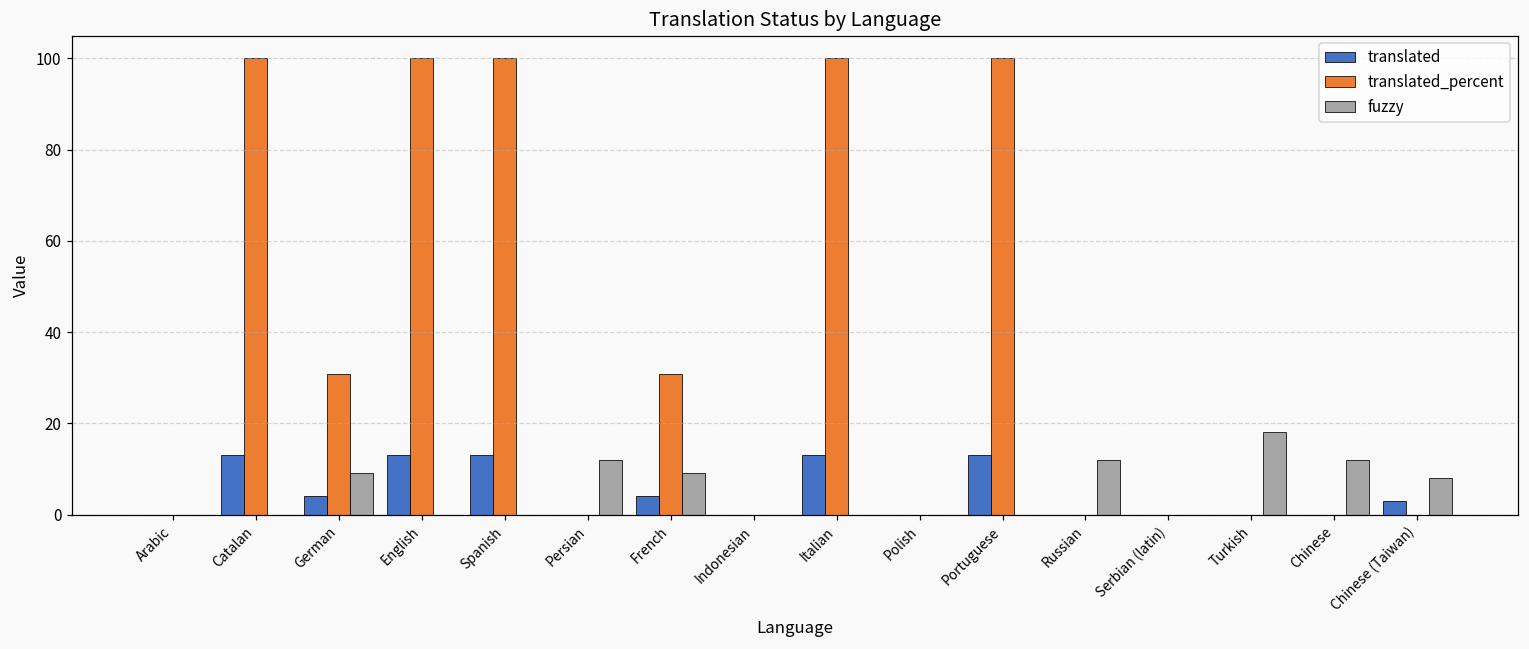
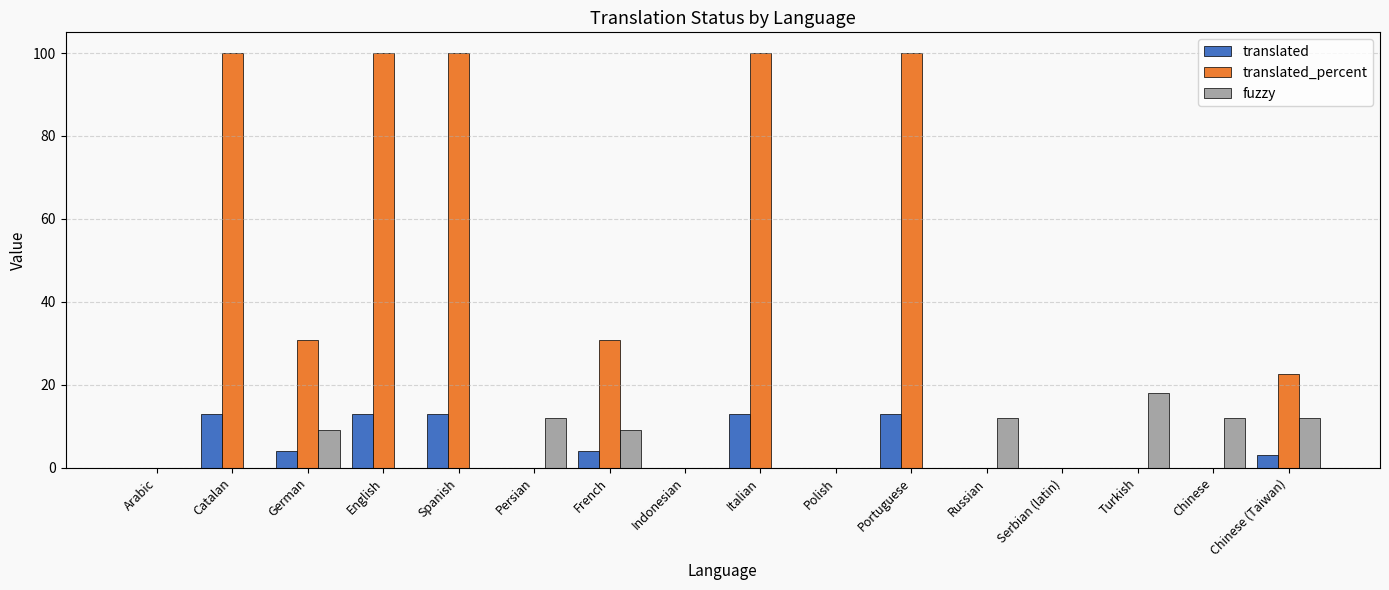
  {
    "translated": {
      "Arabic": 0,
      "Catalan": 13,
      "German": 4,
      "English": 13,
      "Spanish": 13,
      "Persian": 0,
      "French": 4,
      "Indonesian": 0,
      "Italian": 13,
      "Polish": 0,
      "Portuguese": 13,
      "Russian": 0,
      "Serbian (latin)": 0,
      "Turkish": 0,
      "Chinese": 0,
      "Chinese (Taiwan)": 3
    },
    "translated_percent": {
      "Arabic": 0,
      "Catalan": 100,
      "German": 31,
      "English": 100,
      "Spanish": 100,
      "Persian": 0,
      "French": 31,
      "Indonesian": 0,
      "Italian": 100,
      "Polish": 0,
      "Portuguese": 100,
      "Russian": 0,
      "Serbian (latin)": 0,
      "Turkish": 0,
      "Chinese": 0,
-     "Chinese (Taiwan)": 0
+     "Chinese (Taiwan)": 23
    },
    "fuzzy": {
      "Arabic": 0,
      "Catalan": 0,
      "German": 9,
      "English": 0,
      "Spanish": 0,
      "Persian": 12,
      "French": 9,
      "Indonesian": 0,
      "Italian": 0,
      "Polish": 0,
      "Portuguese": 0,
      "Russian": 12,
      "Serbian (latin)": 0,
      "Turkish": 18,
      "Chinese": 12,
-     "Chinese (Taiwan)": 8
+     "Chinese (Taiwan)": 12
    }
  }
